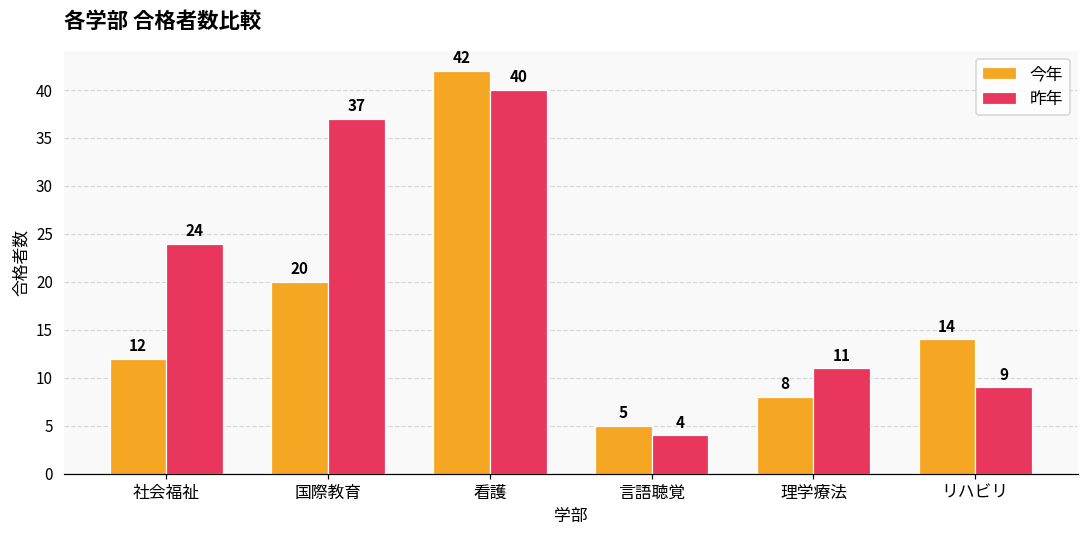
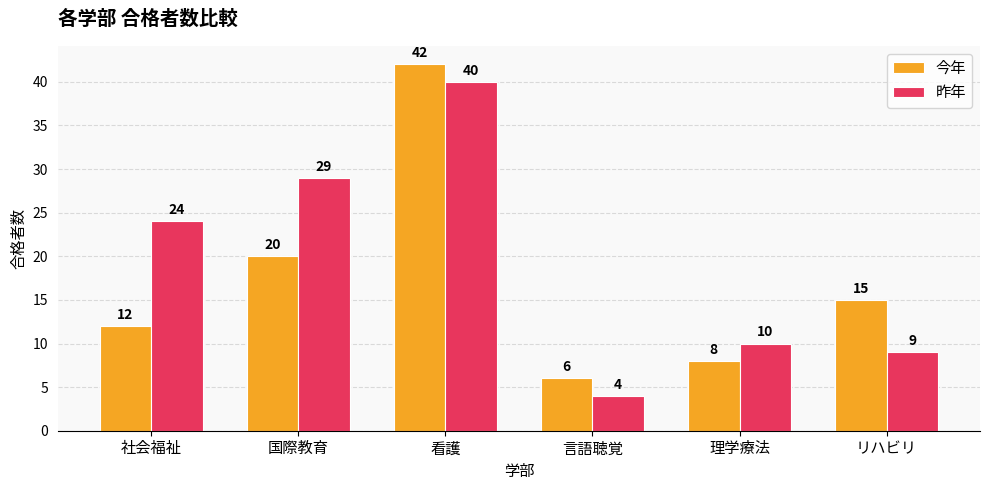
  {
    "今年": {
      "社会福祉": 12,
      "国際教育": 20,
      "看護": 42,
-     "言語聴覚": 5,
+     "言語聴覚": 6,
      "理学療法": 8,
-     "リハビリ": 14
+     "リハビリ": 15
    },
    "昨年": {
      "社会福祉": 24,
-     "国際教育": 37,
+     "国際教育": 29,
      "看護": 40,
      "言語聴覚": 4,
-     "理学療法": 11,
+     "理学療法": 10,
      "リハビリ": 9
    }
  }
